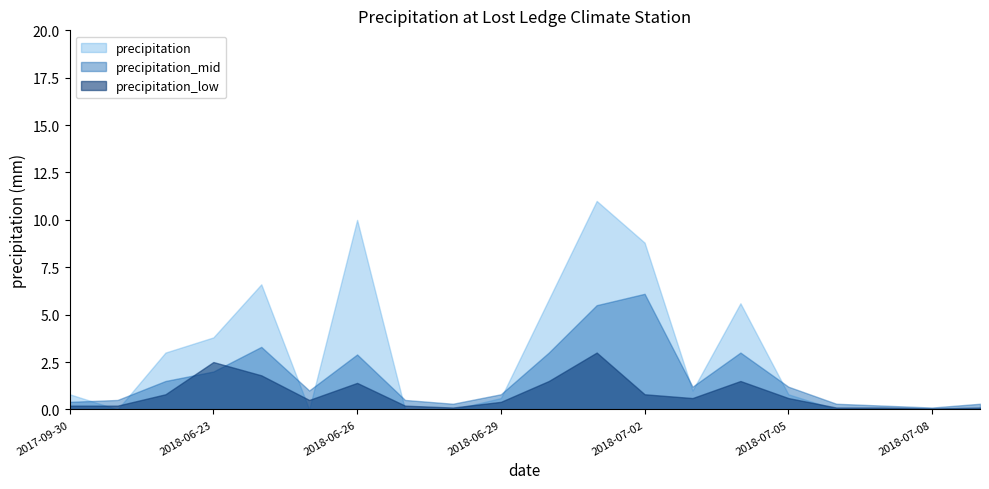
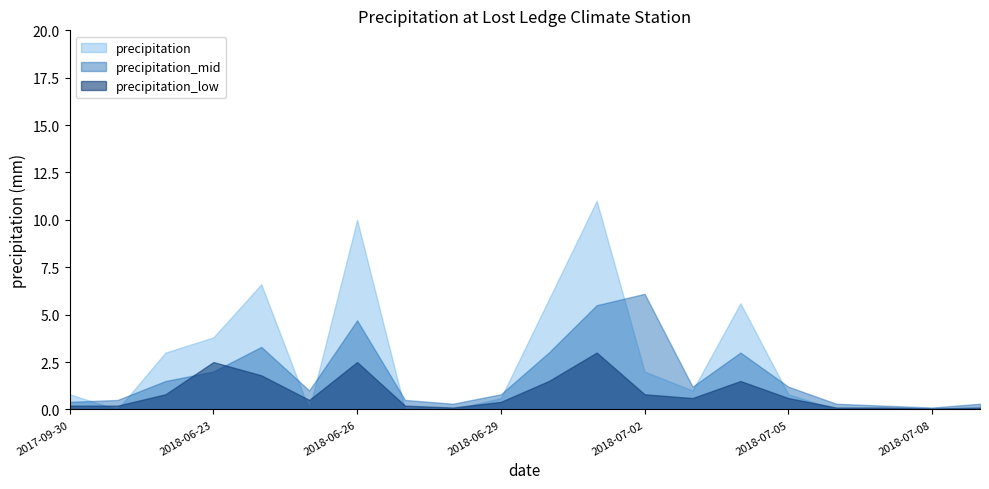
  {
    "precipitation": {
      "2017-09-30": 0.8,
      "2018-06-23": 3.8,
      "2018-06-26": 10.0,
      "2018-06-29": 0.6,
-     "2018-07-02": 8.8,
+     "2018-07-02": 2.0,
      "2018-07-05": 0.8
    },
    "precipitation_mid": {
      "2017-09-30": 0.4,
      "2018-06-23": 2.0,
-     "2018-06-26": 2.9,
+     "2018-06-26": 4.7,
      "2018-06-29": 0.8,
      "2018-07-02": 6.1,
      "2018-07-05": 1.2
    },
    "precipitation_low": {
      "2017-09-30": 0.2,
      "2018-06-23": 2.5,
-     "2018-06-26": 1.4,
+     "2018-06-26": 2.5,
      "2018-06-29": 0.4,
      "2018-07-02": 0.8,
      "2018-07-05": 0.6
    }
  }
